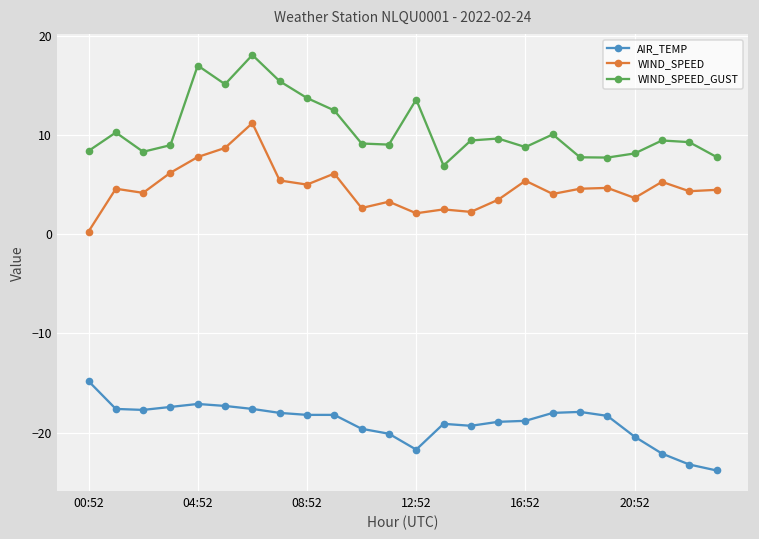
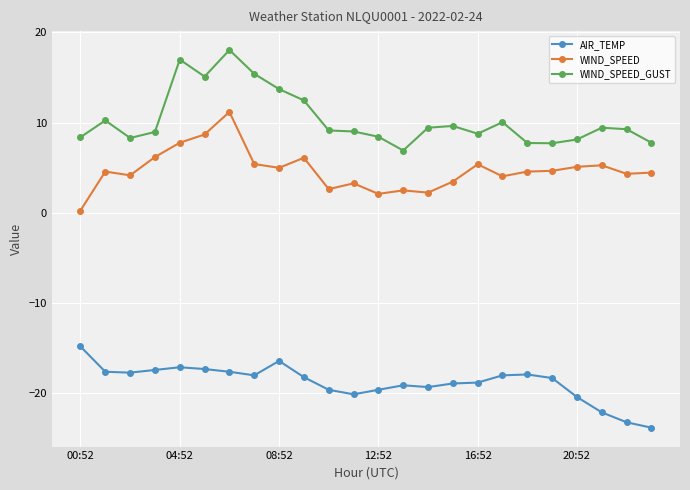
  {
    "AIR_TEMP": {
      "00:52": -15,
      "04:52": -17,
-     "08:52": -18,
-     "12:52": -22,
+     "08:52": -16,
+     "12:52": -20,
      "16:52": -19,
      "20:52": -20
    },
    "WIND_SPEED": {
      "00:52": 0,
      "04:52": 8,
      "08:52": 5,
      "12:52": 2,
      "16:52": 5,
-     "20:52": 4
+     "20:52": 5
    },
    "WIND_SPEED_GUST": {
      "00:52": 8,
      "04:52": 17,
      "08:52": 14,
-     "12:52": 14,
+     "12:52": 8,
      "16:52": 9,
      "20:52": 8
    }
  }
